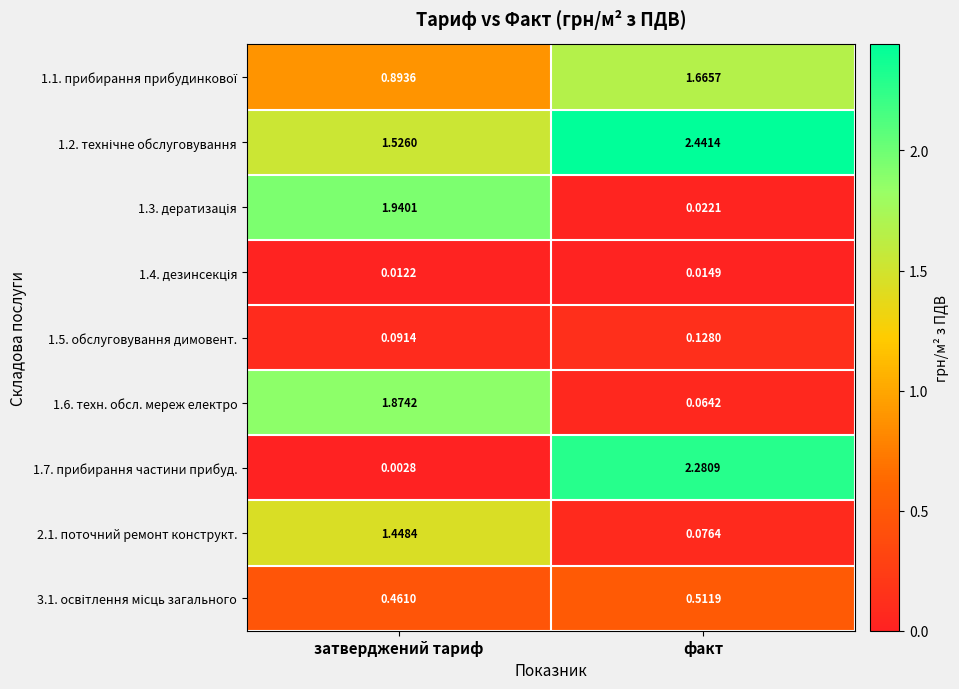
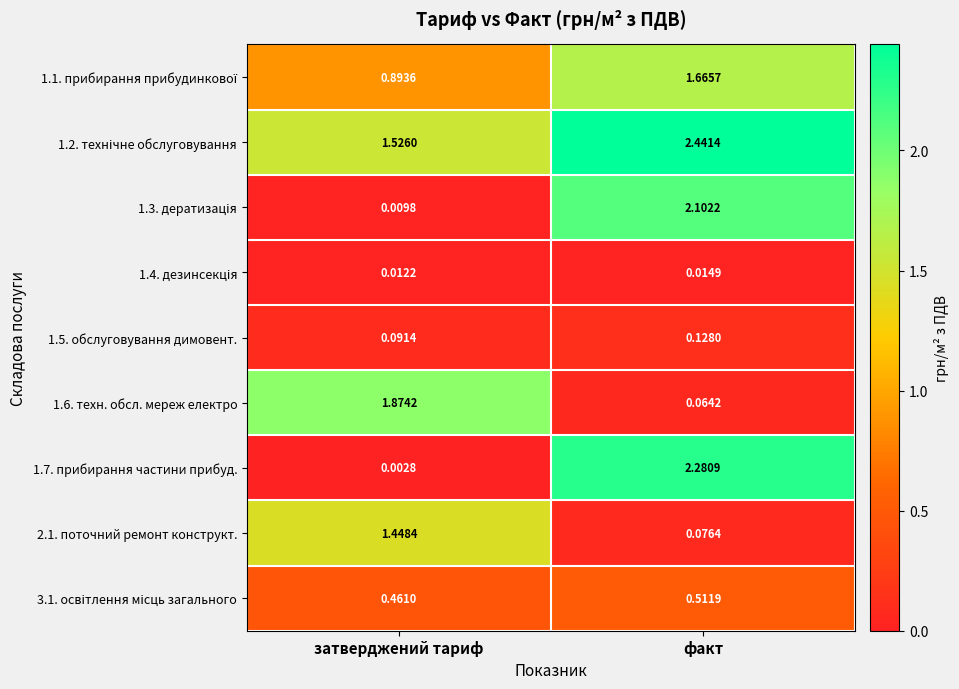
  {
    "1.1. прибирання прибудинкової": {
      "затверджений тариф": 0.8936,
      "факт": 1.6657
    },
    "1.2. технічне обслуговування": {
      "затверджений тариф": 1.5260,
      "факт": 2.4414
    },
    "1.3. дератизація": {
-     "затверджений тариф": 1.9401,
-     "факт": 0.0221
+     "затверджений тариф": 0.0098,
+     "факт": 2.1022
    },
    "1.4. дезинсекція": {
      "затверджений тариф": 0.0122,
      "факт": 0.0149
    },
    "1.5. обслуговування димовент.": {
      "затверджений тариф": 0.0914,
      "факт": 0.1280
    },
    "1.6. техн. обсл. мереж електро": {
      "затверджений тариф": 1.8742,
      "факт": 0.0642
    },
    "1.7. прибирання частини прибуд.": {
      "затверджений тариф": 0.0028,
      "факт": 2.2809
    },
    "2.1. поточний ремонт конструкт.": {
      "затверджений тариф": 1.4484,
      "факт": 0.0764
    },
    "3.1. освітлення місць загального": {
      "затверджений тариф": 0.4610,
      "факт": 0.5119
    }
  }
